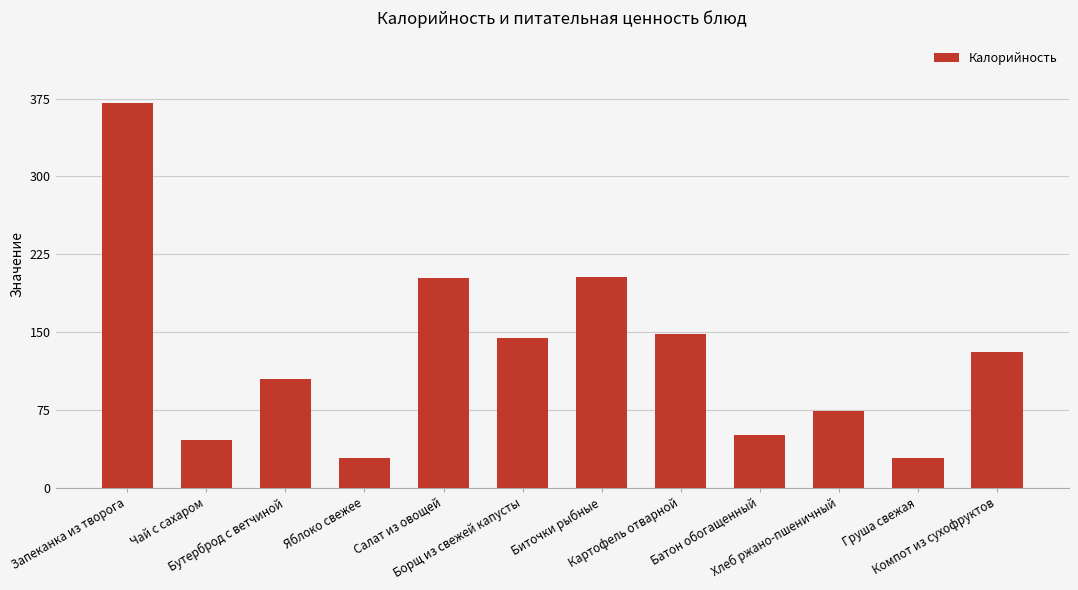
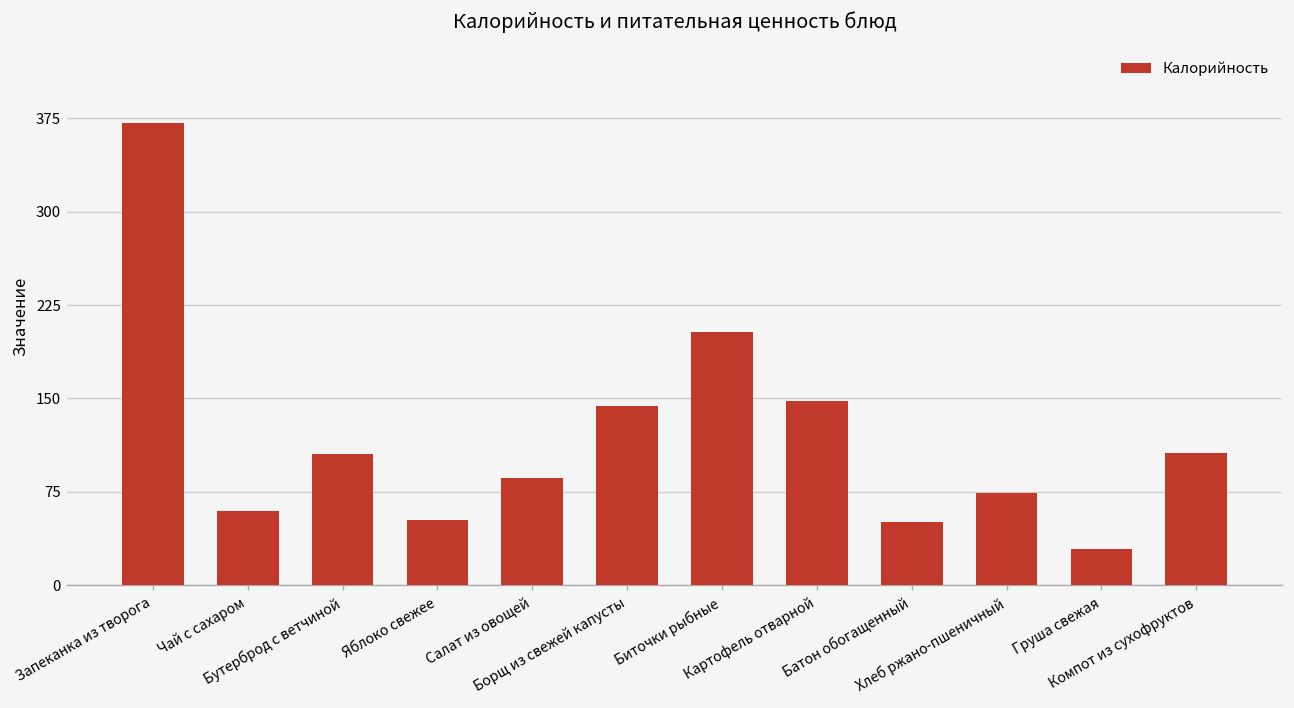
  {
    "Запеканка из творога": 371,
-   "Чай с сахаром": 46,
+   "Чай с сахаром": 60,
    "Бутерброд с ветчиной": 105,
-   "Яблоко свежее": 29,
-   "Салат из овощей": 202,
+   "Яблоко свежее": 52,
+   "Салат из овощей": 86,
    "Борщ из свежей капусты": 144,
    "Биточки рыбные": 203,
    "Картофель отварной": 148,
    "Батон обогащенный": 51,
    "Хлеб ржано-пшеничный": 74,
    "Груша свежая": 29,
-   "Компот из сухофруктов": 131
+   "Компот из сухофруктов": 106
  }
